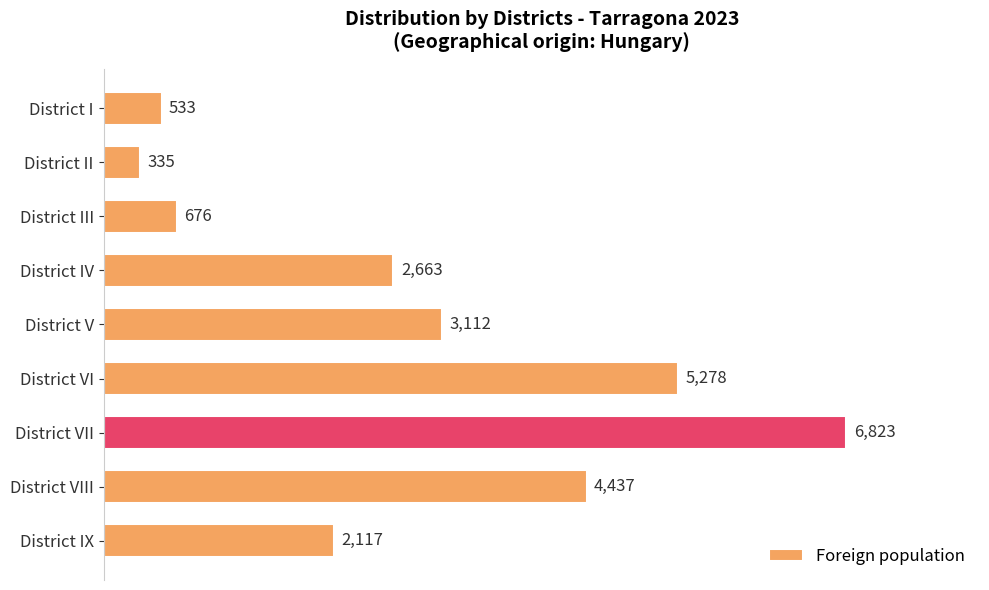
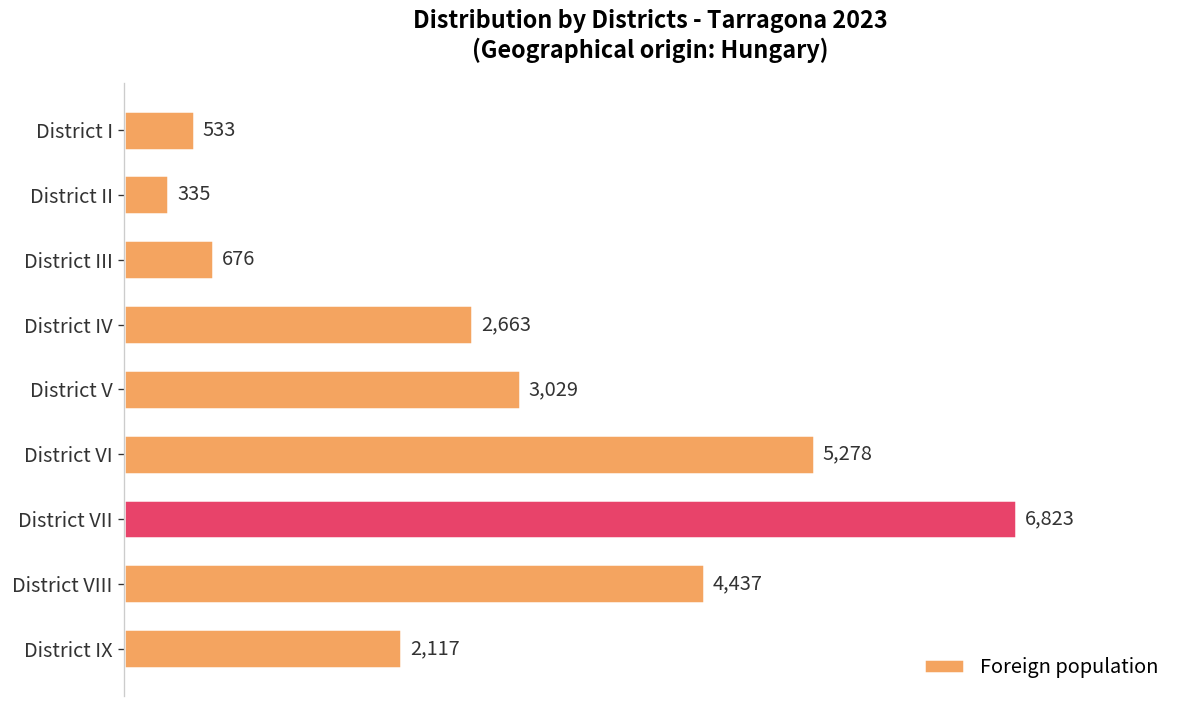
  {
    "District I": "533",
    "District II": "335",
    "District III": "676",
    "District IV": "2,663",
-   "District V": "3,112",
+   "District V": "3,029",
    "District VI": "5,278",
    "District VII": "6,823",
    "District VIII": "4,437",
    "District IX": "2,117"
  }
